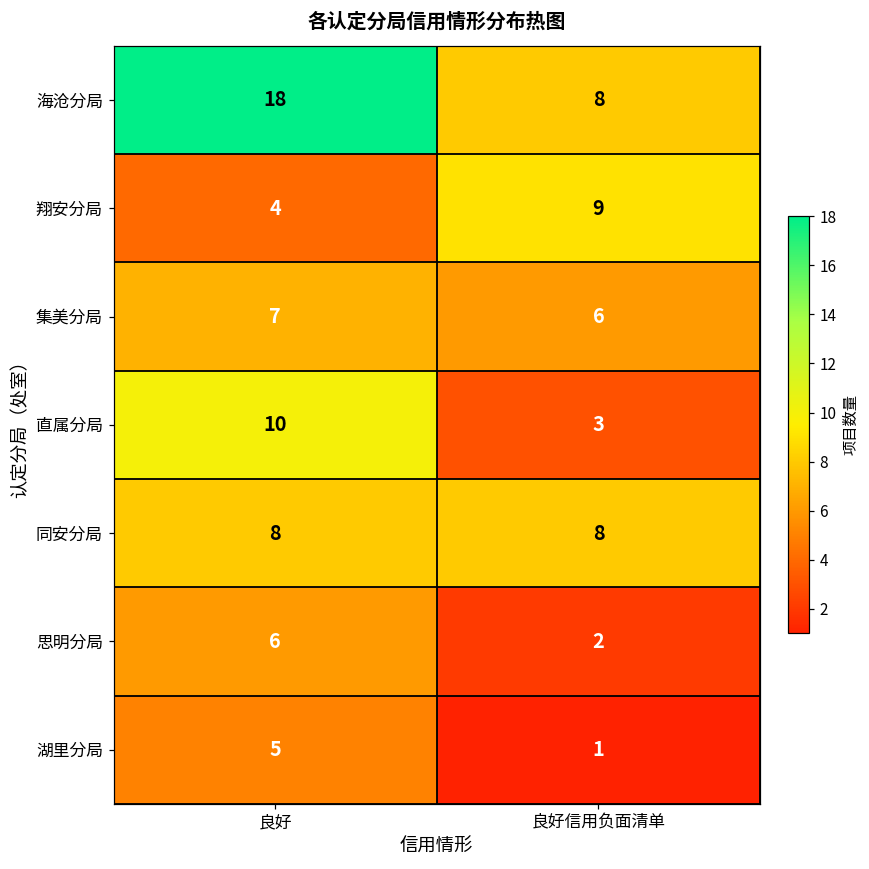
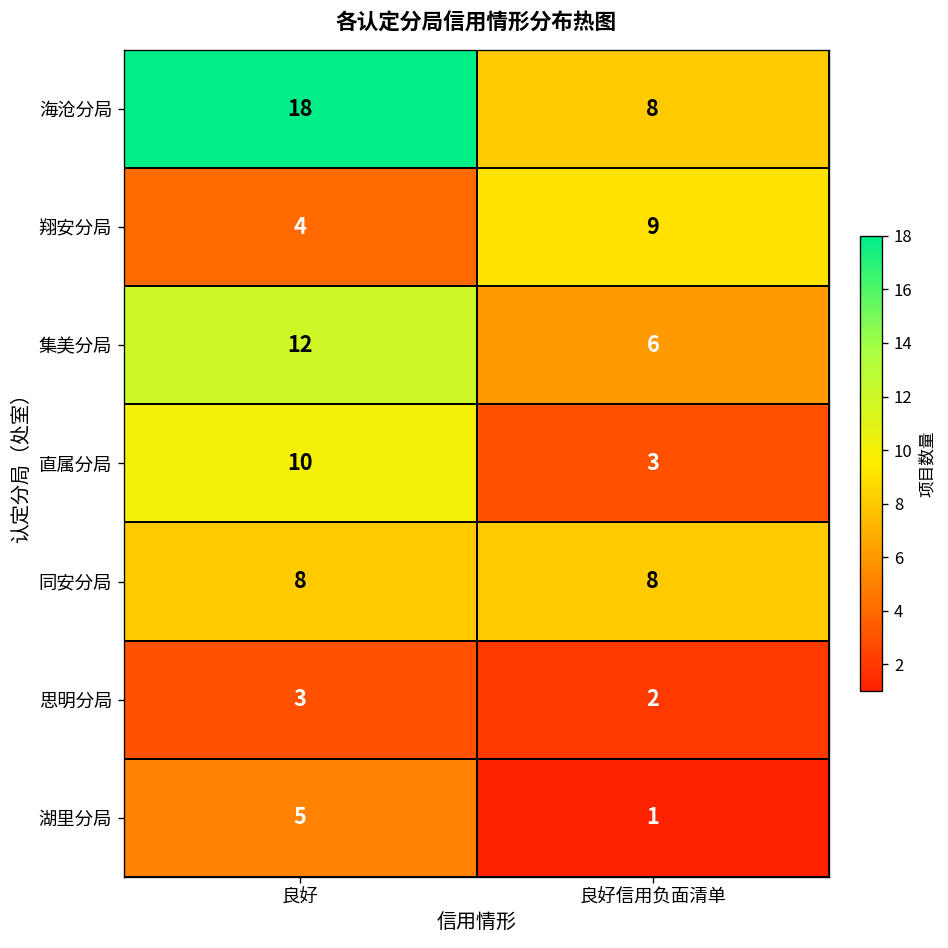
  {
    "海沧分局": {
      "良好": 18,
      "良好信用负面清单": 8
    },
    "翔安分局": {
      "良好": 4,
      "良好信用负面清单": 9
    },
    "集美分局": {
-     "良好": 7,
+     "良好": 12,
      "良好信用负面清单": 6
    },
    "直属分局": {
      "良好": 10,
      "良好信用负面清单": 3
    },
    "同安分局": {
      "良好": 8,
      "良好信用负面清单": 8
    },
    "思明分局": {
-     "良好": 6,
+     "良好": 3,
      "良好信用负面清单": 2
    },
    "湖里分局": {
      "良好": 5,
      "良好信用负面清单": 1
    }
  }
